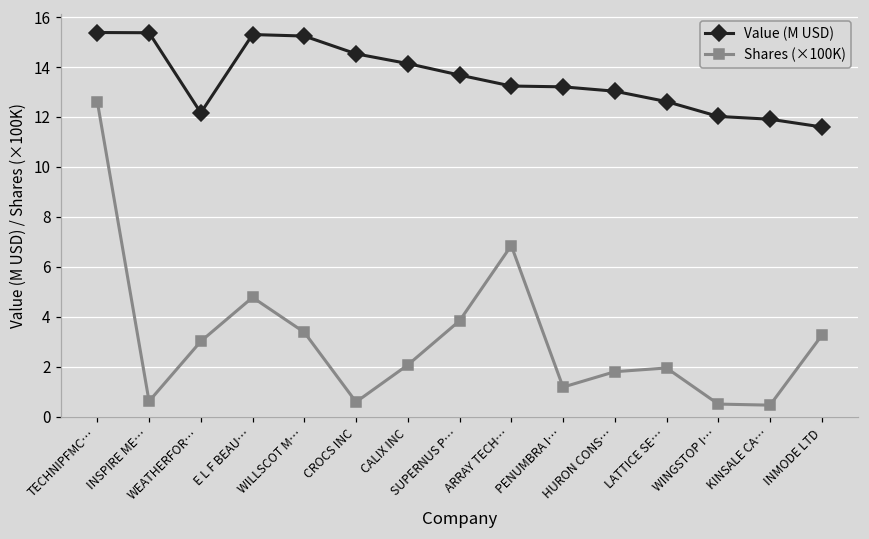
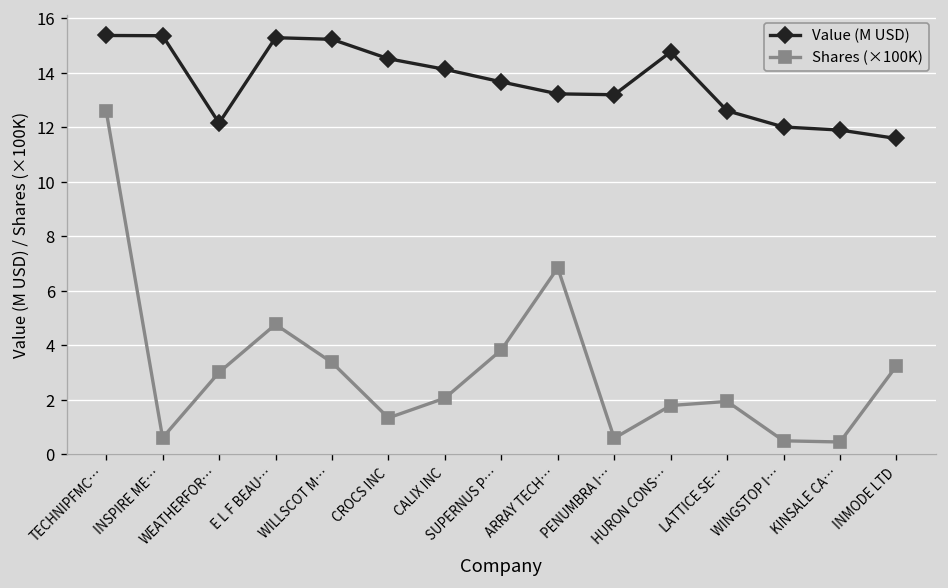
  {
    "Value (M USD)": {
      "TECHNIPFMC…": 15.4,
      "INSPIRE ME…": 15.4,
      "WEATHERFOR…": 12.2,
      "E L F BEAU…": 15.3,
      "WILLSCOT M…": 15.2,
      "CROCS INC": 14.5,
      "CALIX INC": 14.1,
      "SUPERNUS P…": 13.7,
      "ARRAY TECH…": 13.2,
      "PENUMBRA I…": 13.2,
-     "HURON CONS…": 13.0,
+     "HURON CONS…": 14.8,
      "LATTICE SE…": 12.6,
      "WINGSTOP I…": 12.0,
      "KINSALE CA…": 11.9,
      "INMODE LTD": 11.6
    },
    "Shares (×100K)": {
      "TECHNIPFMC…": 12.6,
      "INSPIRE ME…": 0.6,
      "WEATHERFOR…": 3.0,
      "E L F BEAU…": 4.8,
      "WILLSCOT M…": 3.4,
-     "CROCS INC": 0.6,
+     "CROCS INC": 1.3,
      "CALIX INC": 2.1,
      "SUPERNUS P…": 3.8,
      "ARRAY TECH…": 6.8,
-     "PENUMBRA I…": 1.2,
+     "PENUMBRA I…": 0.6,
      "HURON CONS…": 1.8,
      "LATTICE SE…": 1.9,
      "WINGSTOP I…": 0.5,
      "KINSALE CA…": 0.5,
      "INMODE LTD": 3.2
    }
  }
